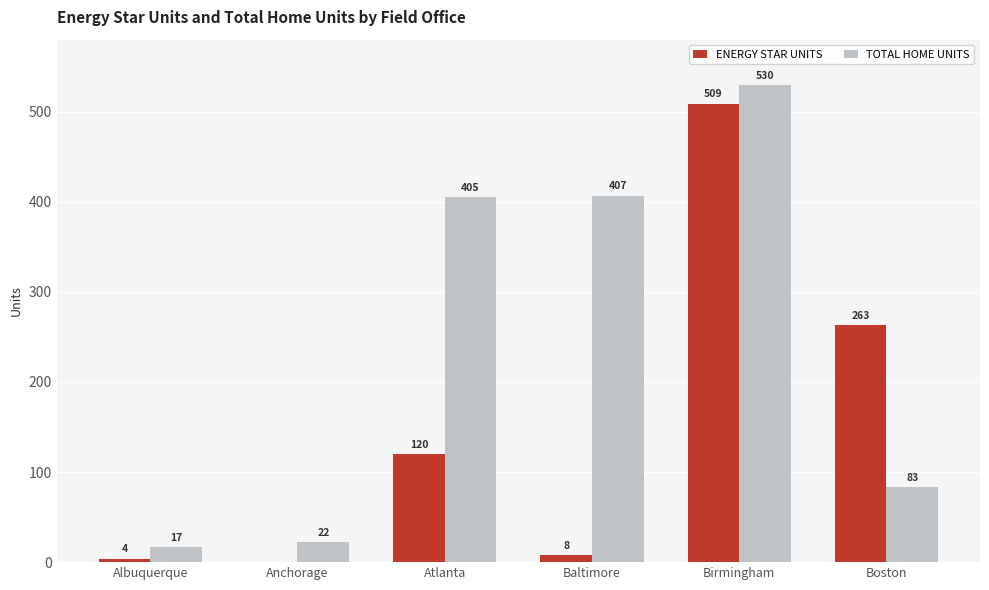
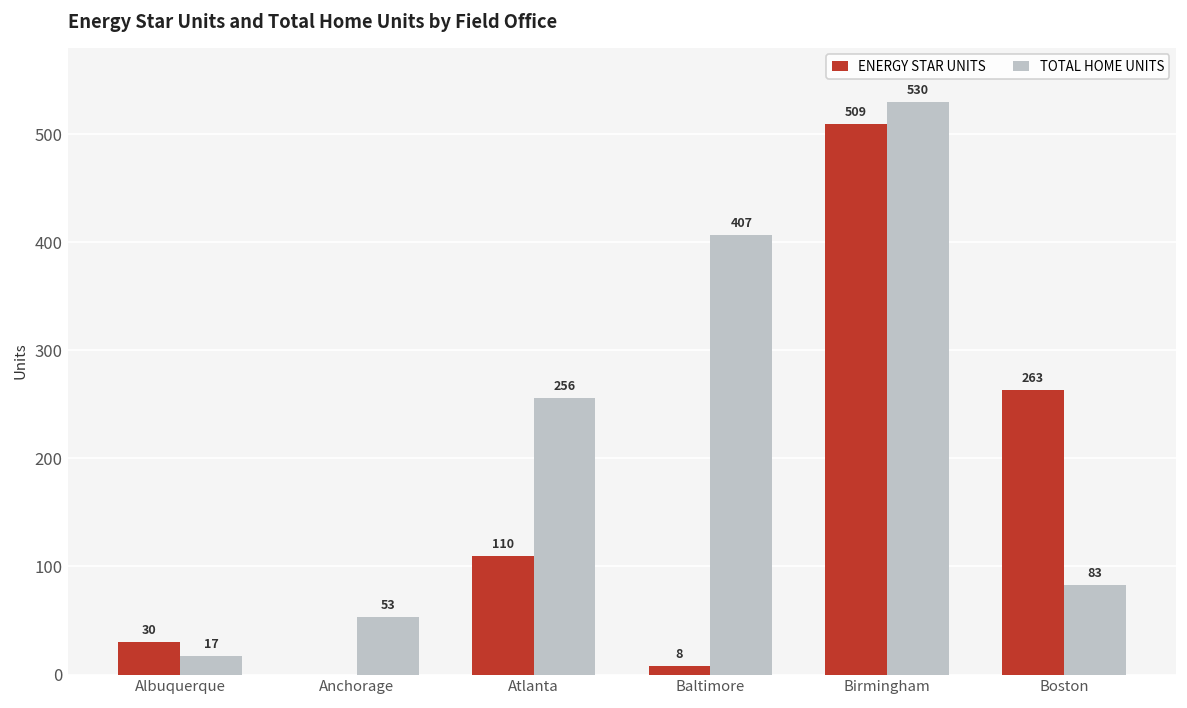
  {
    "ENERGY STAR UNITS": {
-     "Albuquerque": 4,
-     "Atlanta": 120,
+     "Albuquerque": 30,
+     "Atlanta": 110,
      "Baltimore": 8,
      "Birmingham": 509,
      "Boston": 263
    },
    "TOTAL HOME UNITS": {
      "Albuquerque": 17,
-     "Anchorage": 22,
-     "Atlanta": 405,
+     "Anchorage": 53,
+     "Atlanta": 256,
      "Baltimore": 407,
      "Birmingham": 530,
      "Boston": 83
    }
  }
